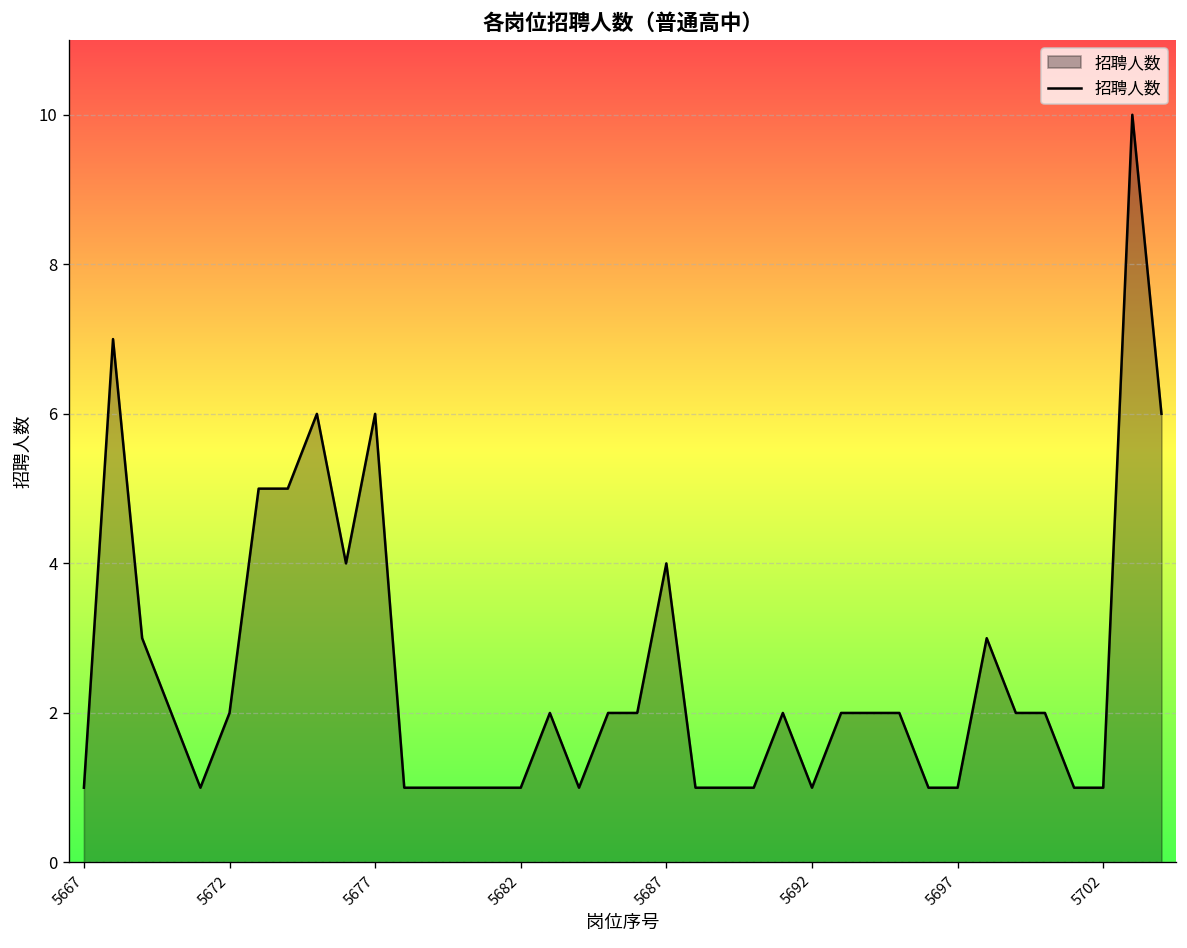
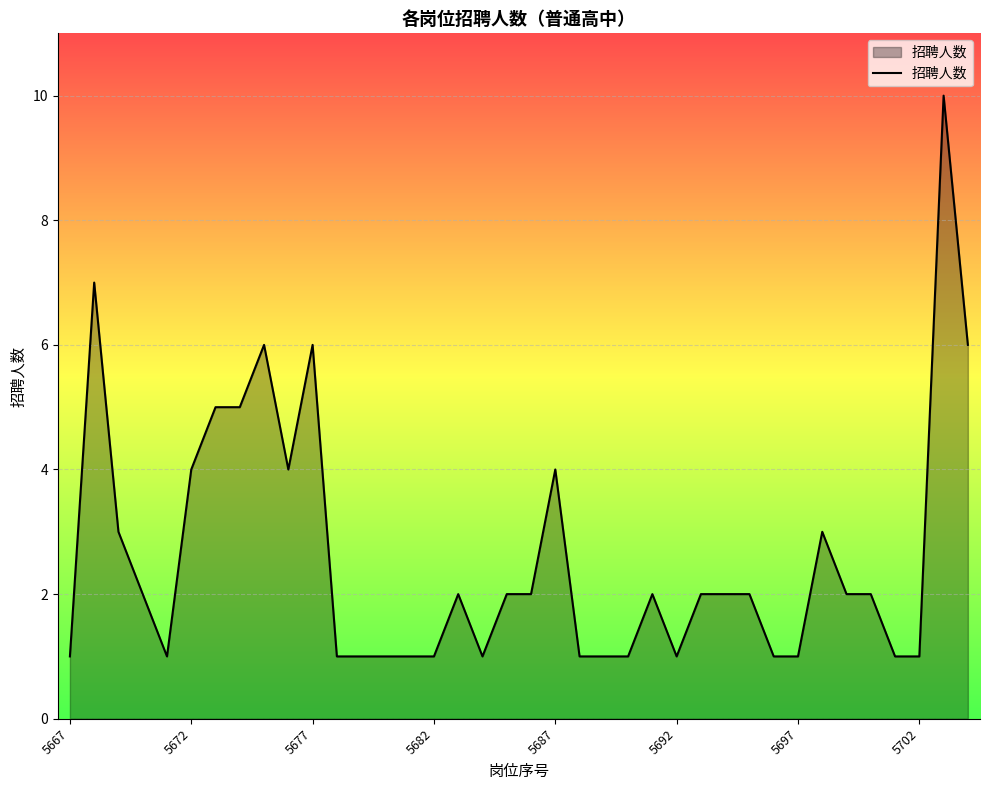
  {
    "5667": 1,
-   "5672": 2,
+   "5672": 4,
    "5677": 6,
    "5682": 1,
    "5687": 4,
    "5692": 1,
    "5697": 1,
    "5702": 1
  }
